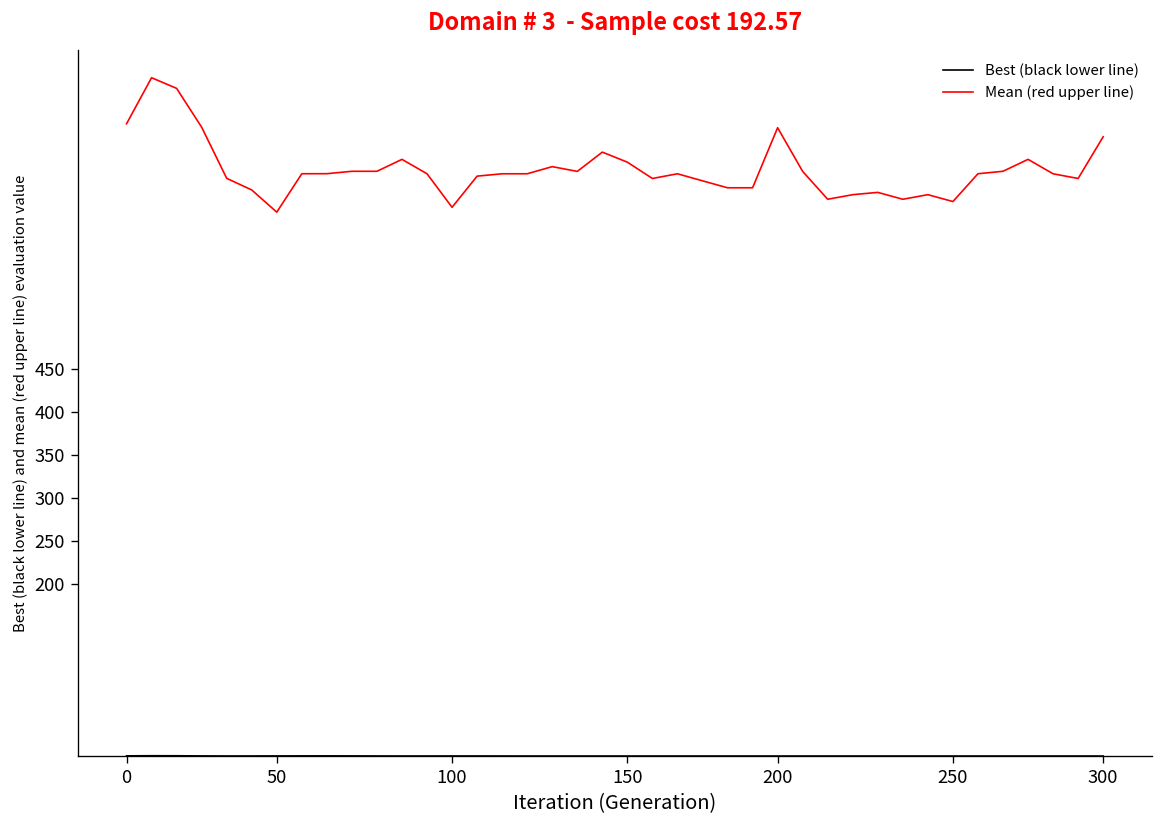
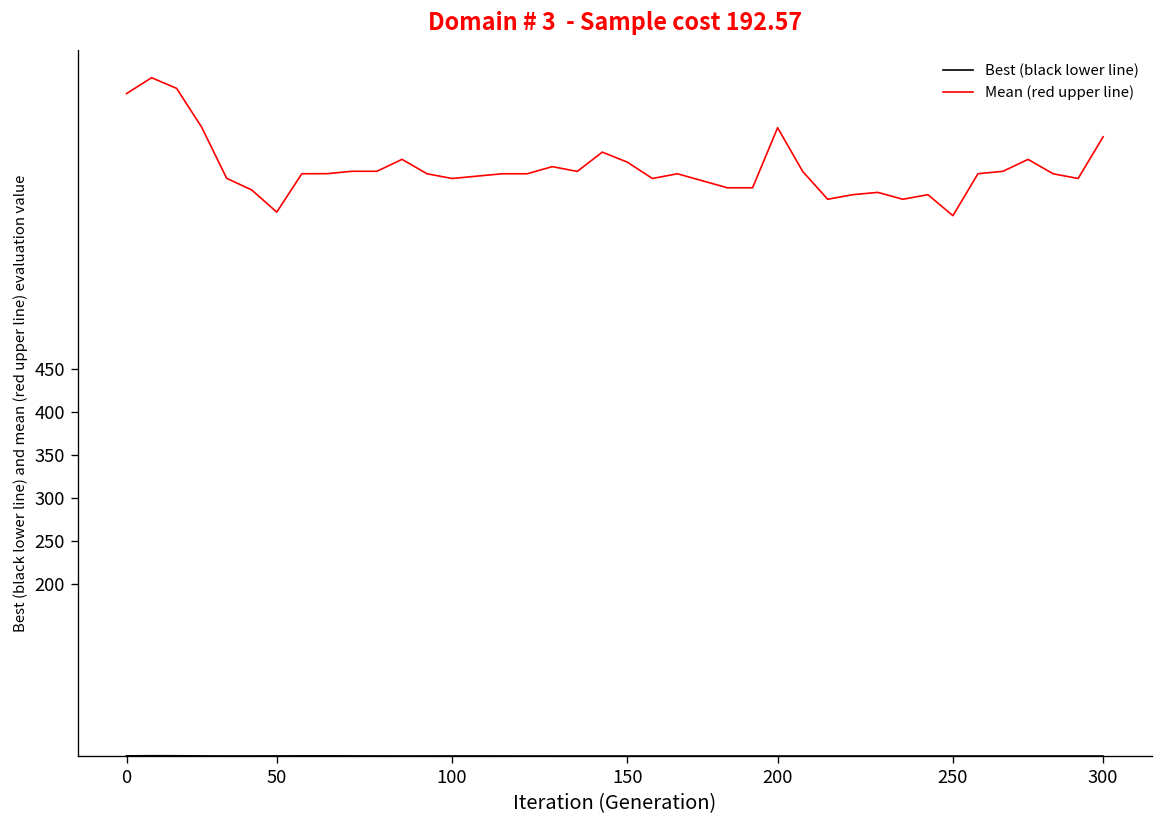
  {
    "Best (black lower line)": {
      "0": 0,
      "50": 0,
      "100": 0,
      "150": 0,
      "200": 0,
      "250": 0,
      "300": 0
    },
    "Mean (red upper line)": {
-     "0": 730,
+     "0": 770,
      "50": 630,
-     "100": 640,
+     "100": 670,
      "150": 690,
      "200": 730,
-     "250": 640,
+     "250": 630,
      "300": 720
    }
  }
